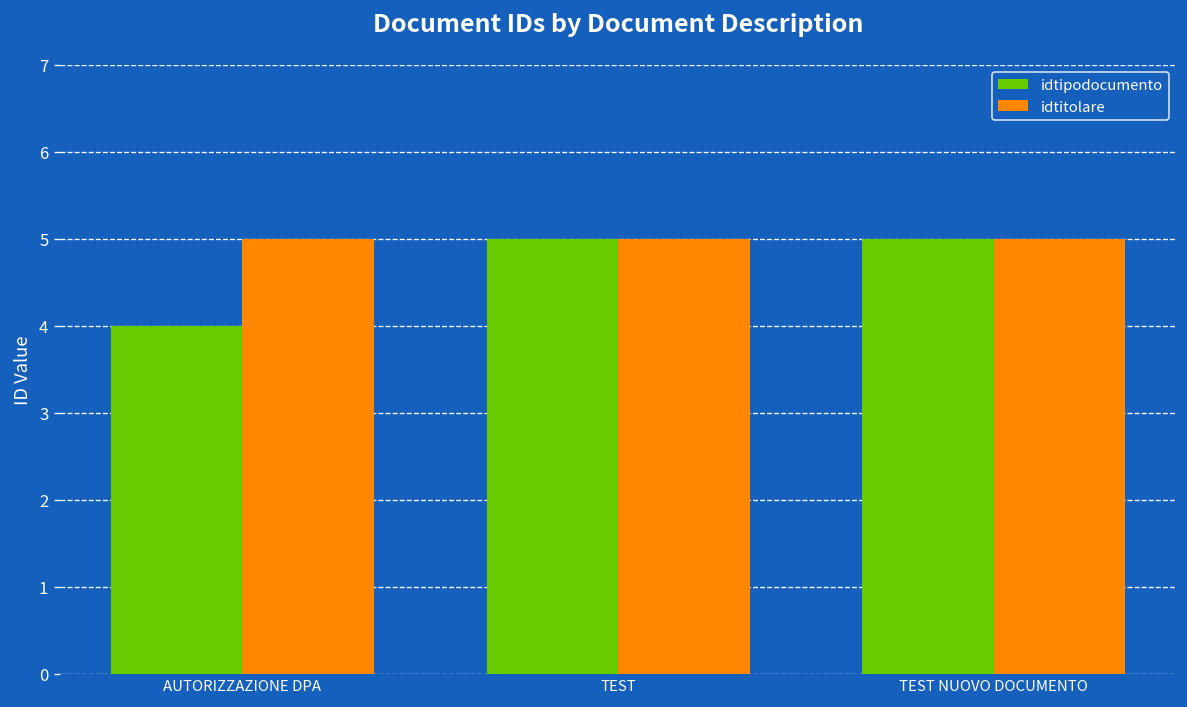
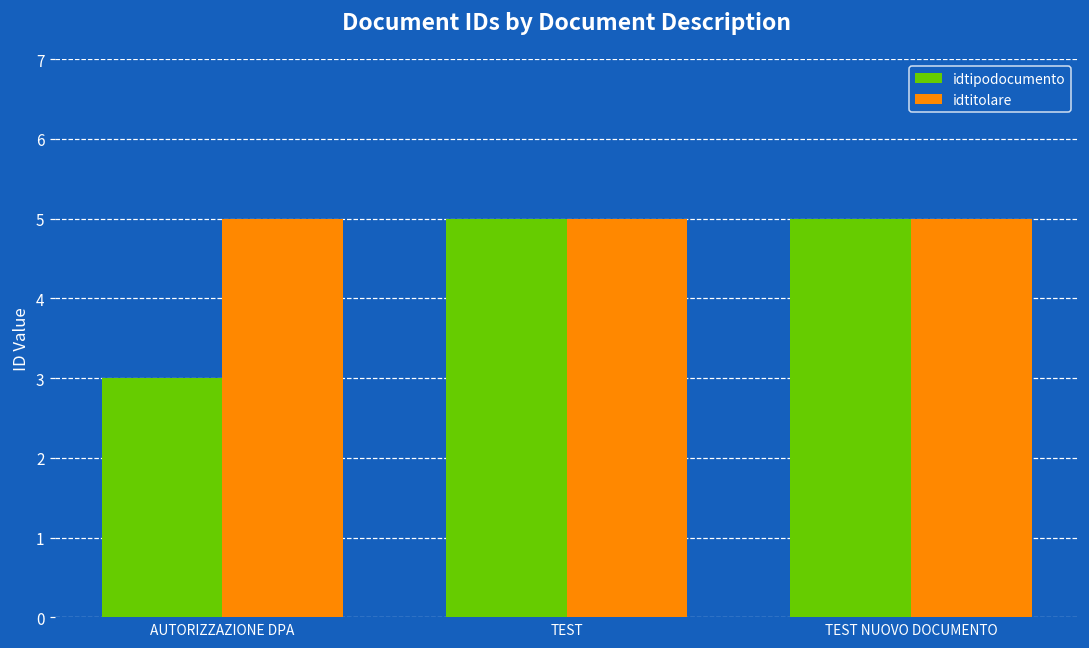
  {
    "idtipodocumento": {
-     "AUTORIZZAZIONE DPA": 4,
+     "AUTORIZZAZIONE DPA": 3,
      "TEST": 5,
      "TEST NUOVO DOCUMENTO": 5
    },
    "idtitolare": {
      "AUTORIZZAZIONE DPA": 5,
      "TEST": 5,
      "TEST NUOVO DOCUMENTO": 5
    }
  }
